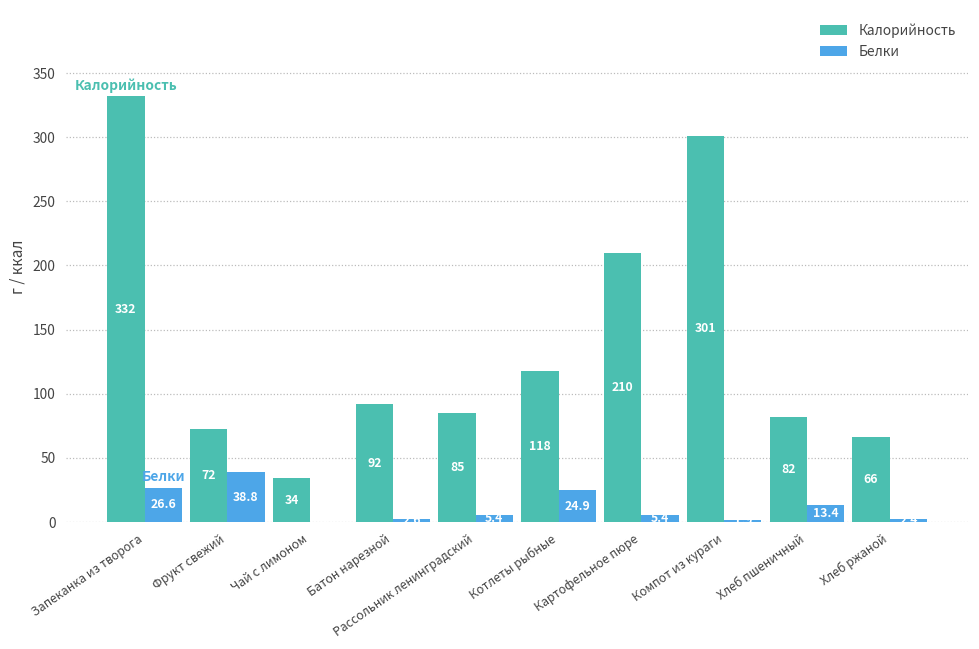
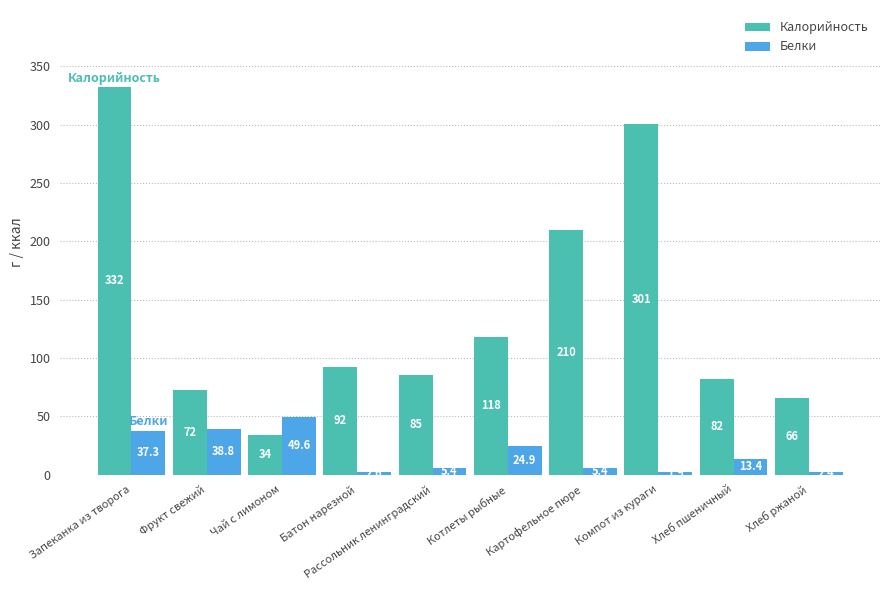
  {
    "Калорийность": {
      "Запеканка из творога": 332,
      "Фрукт свежий": 72,
      "Чай с лимоном": 34,
      "Батон нарезной": 92,
      "Рассольник ленинградский": 85,
      "Котлеты рыбные": 118,
      "Картофельное пюре": 210,
      "Компот из кураги": 301,
      "Хлеб пшеничный": 82,
      "Хлеб ржаной": 66
    },
    "Белки": {
-     "Запеканка из творога": 26.6,
+     "Запеканка из творога": 37.3,
      "Фрукт свежий": 38.8,
-     "Чай с лимоном": 0,
+     "Чай с лимоном": 50,
      "Котлеты рыбные": 24.9,
      "Хлеб пшеничный": 13.4
    }
  }
